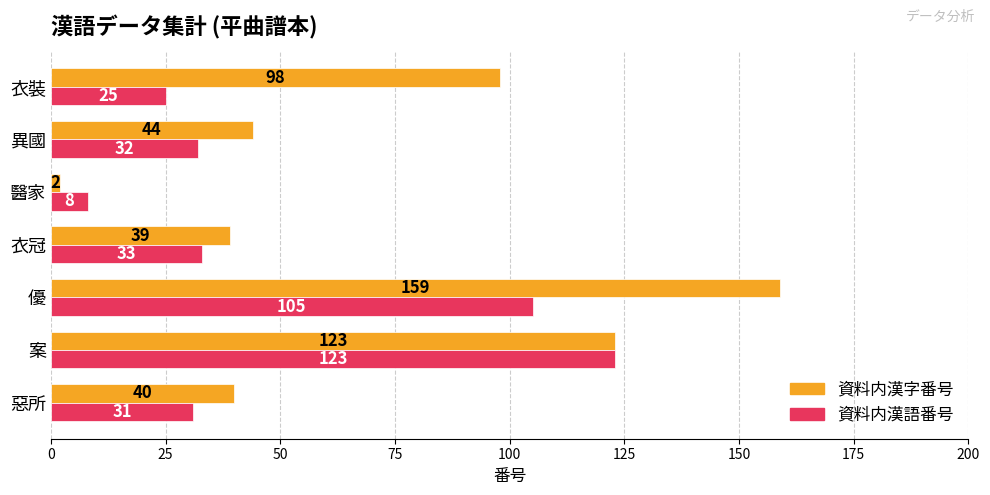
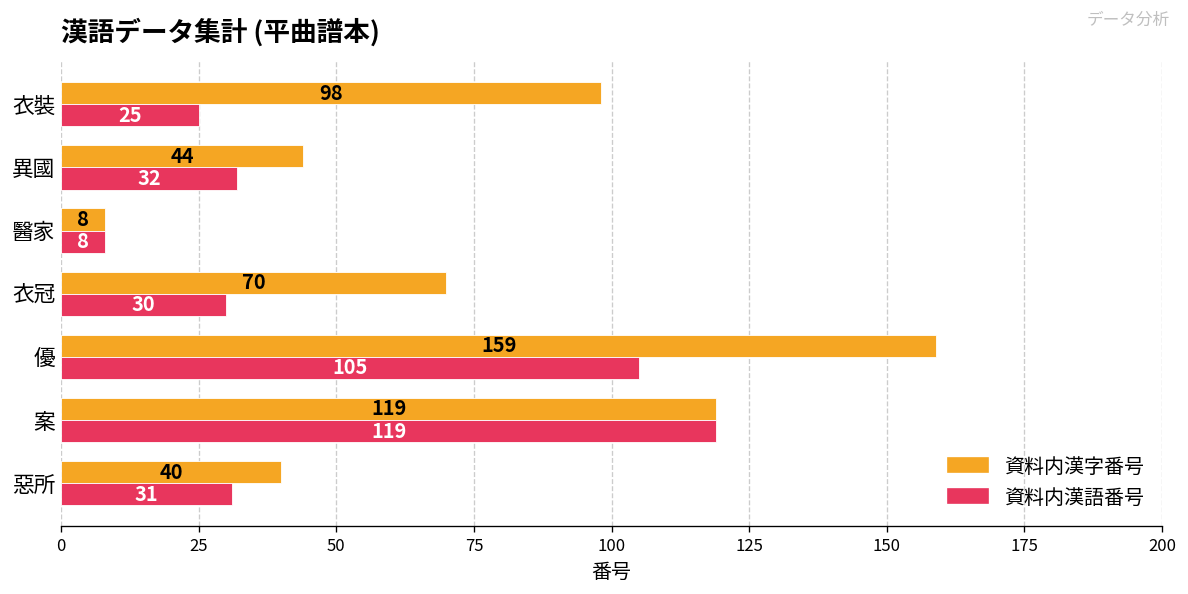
  {
    "資料内漢字番号": {
      "衣裝": 98,
      "異國": 44,
-     "醫家": 2,
-     "衣冠": 39,
+     "醫家": 8,
+     "衣冠": 70,
      "優": 159,
-     "案": 123,
+     "案": 119,
      "惡所": 40
    },
    "資料内漢語番号": {
      "衣裝": 25,
      "異國": 32,
      "醫家": 8,
-     "衣冠": 33,
+     "衣冠": 30,
      "優": 105,
-     "案": 123,
+     "案": 119,
      "惡所": 31
    }
  }
